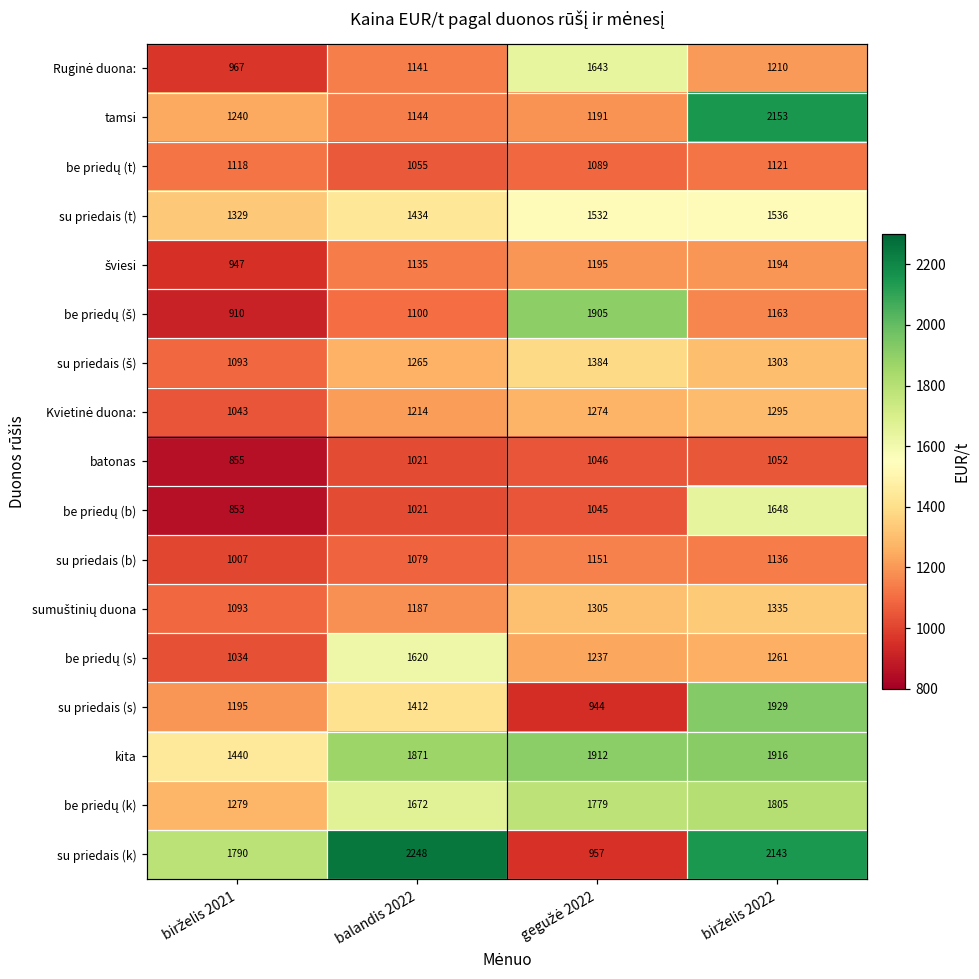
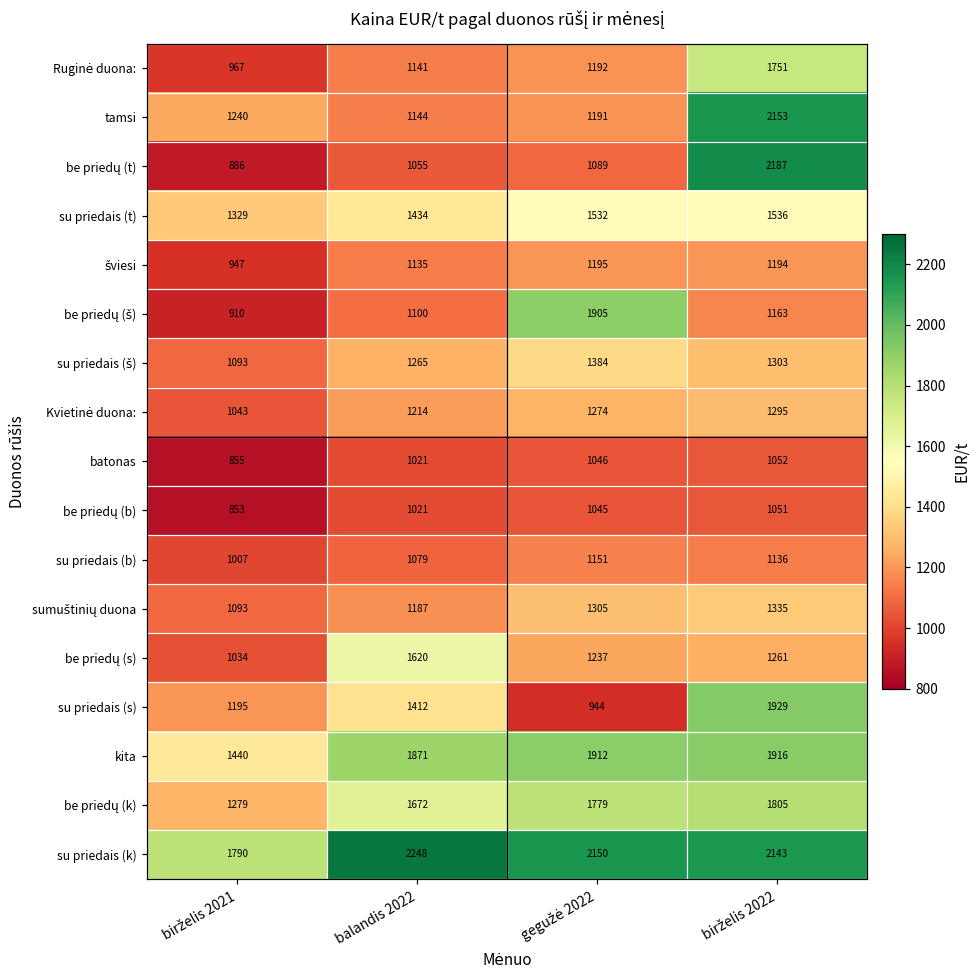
  {
    "Ruginė duona:": {
      "birželis 2021": 967,
      "balandis 2022": 1141,
-     "gegužė 2022": 1643,
-     "birželis 2022": 1210
+     "gegužė 2022": 1192,
+     "birželis 2022": 1751
    },
    "tamsi": {
      "birželis 2021": 1240,
      "balandis 2022": 1144,
      "gegužė 2022": 1191,
      "birželis 2022": 2153
    },
    "be priedų (t)": {
-     "birželis 2021": 1118,
+     "birželis 2021": 886,
      "balandis 2022": 1055,
      "gegužė 2022": 1089,
-     "birželis 2022": 1121
+     "birželis 2022": 2187
    },
    "su priedais (t)": {
      "birželis 2021": 1329,
      "balandis 2022": 1434,
      "gegužė 2022": 1532,
      "birželis 2022": 1536
    },
    "šviesi": {
      "birželis 2021": 947,
      "balandis 2022": 1135,
      "gegužė 2022": 1195,
      "birželis 2022": 1194
    },
    "be priedų (š)": {
      "birželis 2021": 910,
      "balandis 2022": 1100,
      "gegužė 2022": 1905,
      "birželis 2022": 1163
    },
    "su priedais (š)": {
      "birželis 2021": 1093,
      "balandis 2022": 1265,
      "gegužė 2022": 1384,
      "birželis 2022": 1303
    },
    "Kvietinė duona:": {
      "birželis 2021": 1043,
      "balandis 2022": 1214,
      "gegužė 2022": 1274,
      "birželis 2022": 1295
    },
    "batonas": {
      "birželis 2021": 855,
      "balandis 2022": 1021,
      "gegužė 2022": 1046,
      "birželis 2022": 1052
    },
    "be priedų (b)": {
      "birželis 2021": 853,
      "balandis 2022": 1021,
      "gegužė 2022": 1045,
-     "birželis 2022": 1648
+     "birželis 2022": 1051
    },
    "su priedais (b)": {
      "birželis 2021": 1007,
      "balandis 2022": 1079,
      "gegužė 2022": 1151,
      "birželis 2022": 1136
    },
    "sumuštinių duona": {
      "birželis 2021": 1093,
      "balandis 2022": 1187,
      "gegužė 2022": 1305,
      "birželis 2022": 1335
    },
    "be priedų (s)": {
      "birželis 2021": 1034,
      "balandis 2022": 1620,
      "gegužė 2022": 1237,
      "birželis 2022": 1261
    },
    "su priedais (s)": {
      "birželis 2021": 1195,
      "balandis 2022": 1412,
      "gegužė 2022": 944,
      "birželis 2022": 1929
    },
    "kita": {
      "birželis 2021": 1440,
      "balandis 2022": 1871,
      "gegužė 2022": 1912,
      "birželis 2022": 1916
    },
    "be priedų (k)": {
      "birželis 2021": 1279,
      "balandis 2022": 1672,
      "gegužė 2022": 1779,
      "birželis 2022": 1805
    },
    "su priedais (k)": {
      "birželis 2021": 1790,
      "balandis 2022": 2248,
-     "gegužė 2022": 957,
+     "gegužė 2022": 2150,
      "birželis 2022": 2143
    }
  }
